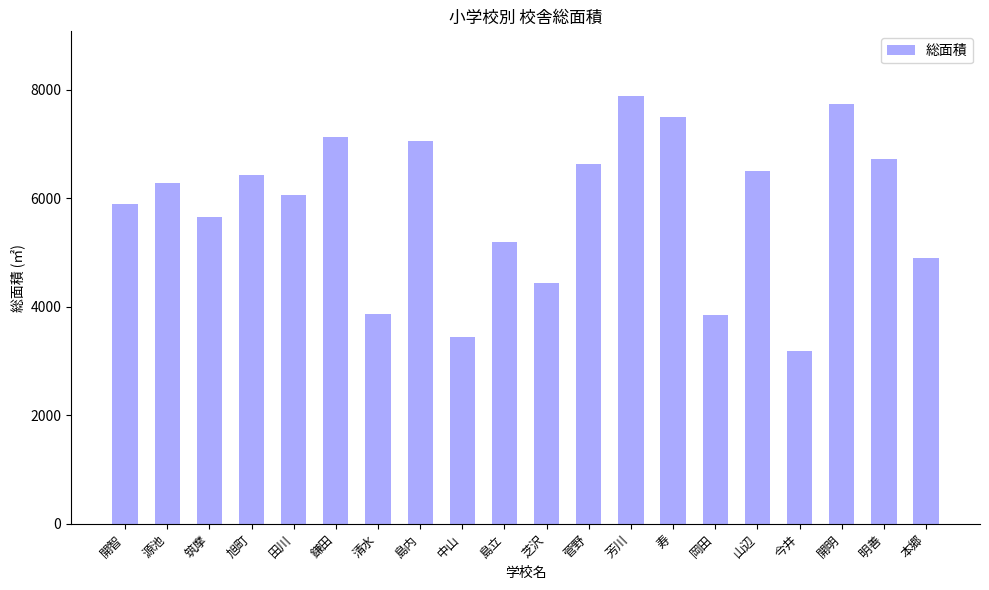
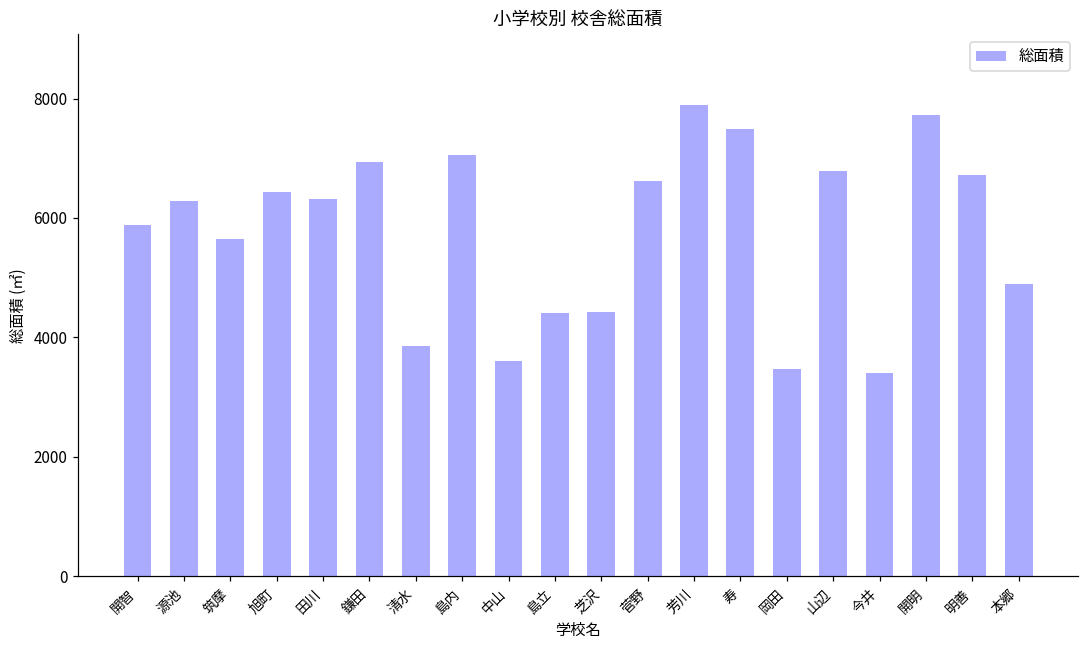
  {
    "開智": 5900,
    "源池": 6300,
    "筑摩": 5600,
    "旭町": 6400,
-   "田川": 6100,
-   "鎌田": 7100,
+   "田川": 6300,
+   "鎌田": 6900,
    "清水": 3900,
    "島内": 7100,
-   "中山": 3400,
-   "島立": 5200,
+   "中山": 3600,
+   "島立": 4400,
    "芝沢": 4400,
    "菅野": 6600,
    "芳川": 7900,
    "寿": 7500,
-   "岡田": 3800,
-   "山辺": 6500,
-   "今井": 3200,
+   "岡田": 3500,
+   "山辺": 6800,
+   "今井": 3400,
    "開明": 7700,
    "明善": 6700,
    "本郷": 4900
  }
